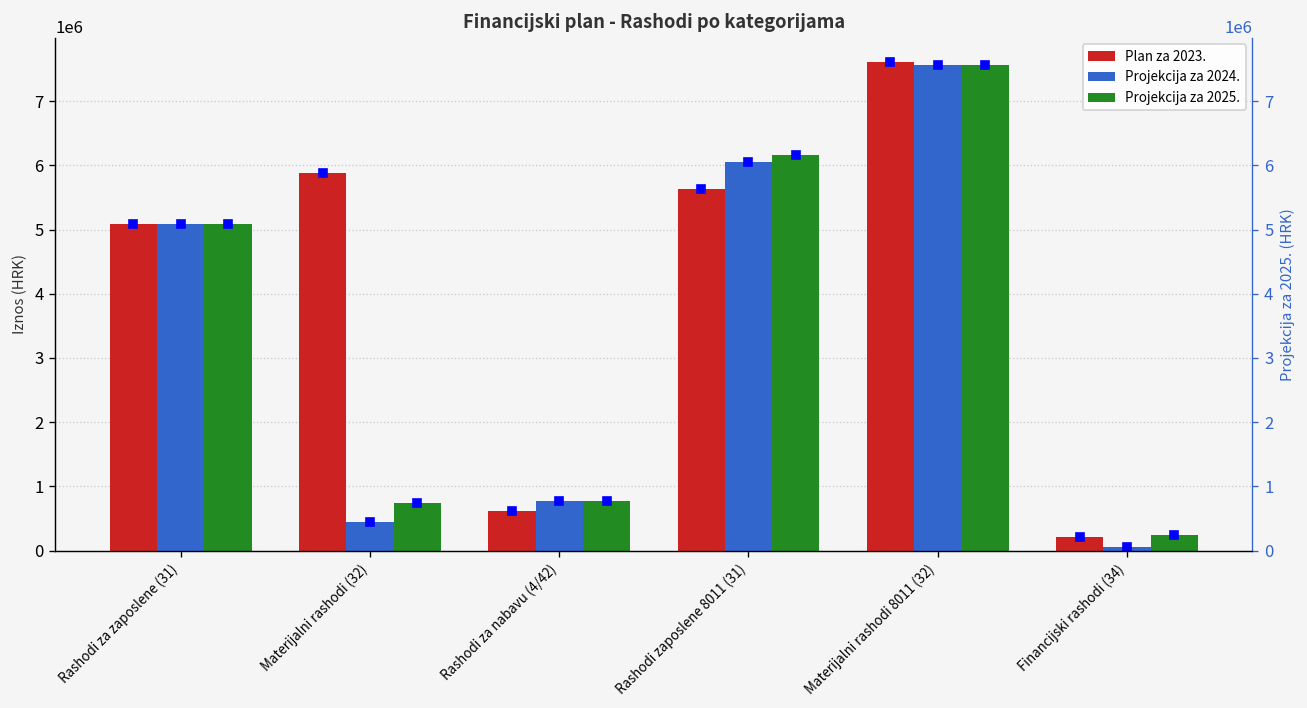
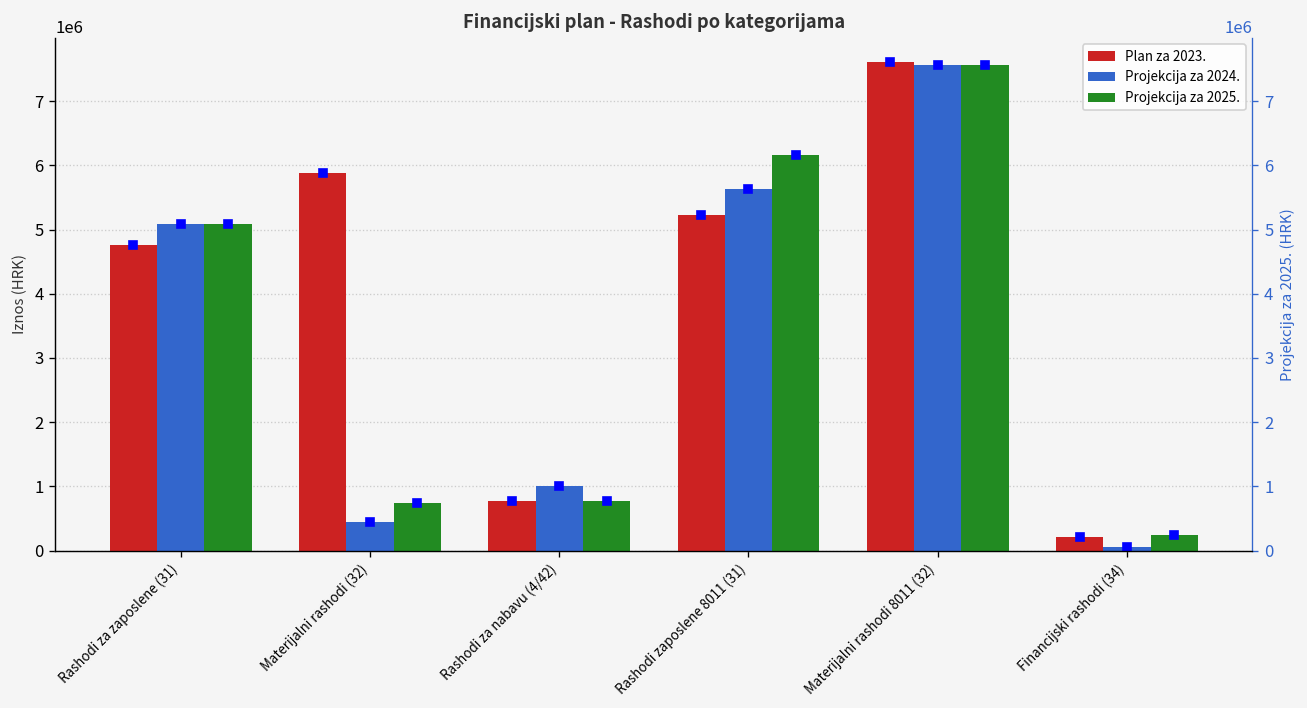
  {
    "Plan za 2023.": {
-     "Rashodi za zaposlene (31)": 5100000,
+     "Rashodi za zaposlene (31)": 4800000,
      "Materijalni rashodi (32)": 5900000,
-     "Rashodi za nabavu (4/42)": 600000,
-     "Rashodi zaposlene 8011 (31)": 5600000,
+     "Rashodi za nabavu (4/42)": 800000,
+     "Rashodi zaposlene 8011 (31)": 5200000,
      "Materijalni rashodi 8011 (32)": 7600000,
      "Financijski rashodi (34)": 200000
    },
    "Projekcija za 2024.": {
      "Rashodi za zaposlene (31)": 5100000,
      "Materijalni rashodi (32)": 400000,
-     "Rashodi za nabavu (4/42)": 800000,
-     "Rashodi zaposlene 8011 (31)": 6100000,
+     "Rashodi za nabavu (4/42)": 1000000,
+     "Rashodi zaposlene 8011 (31)": 5600000,
      "Materijalni rashodi 8011 (32)": 7600000,
      "Financijski rashodi (34)": 100000
    },
    "Projekcija za 2025.": {
      "Rashodi za zaposlene (31)": 5100000,
      "Materijalni rashodi (32)": 700000,
      "Rashodi za nabavu (4/42)": 800000,
      "Rashodi zaposlene 8011 (31)": 6200000,
      "Materijalni rashodi 8011 (32)": 7600000,
      "Financijski rashodi (34)": 200000
    }
  }
